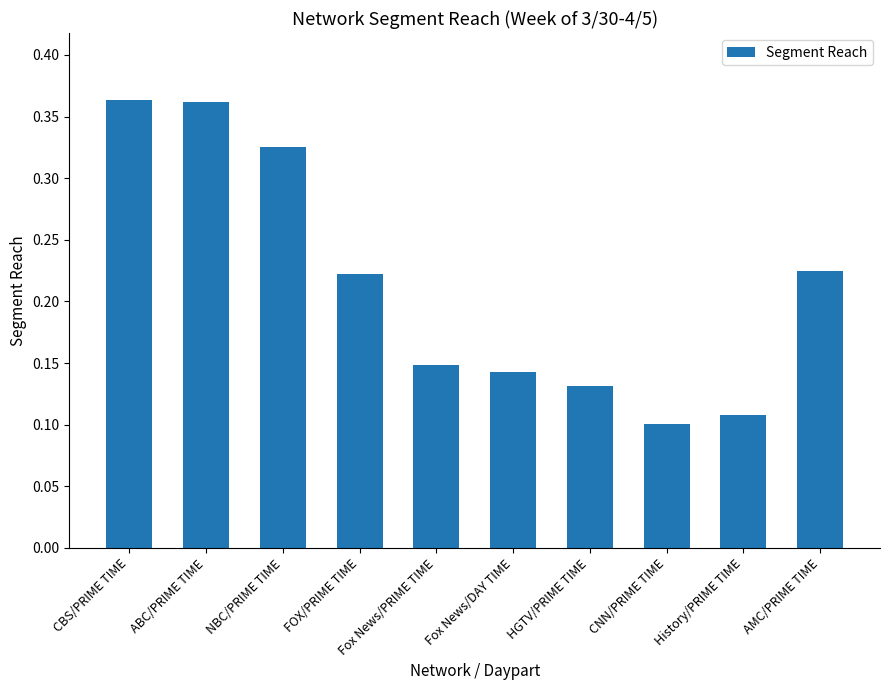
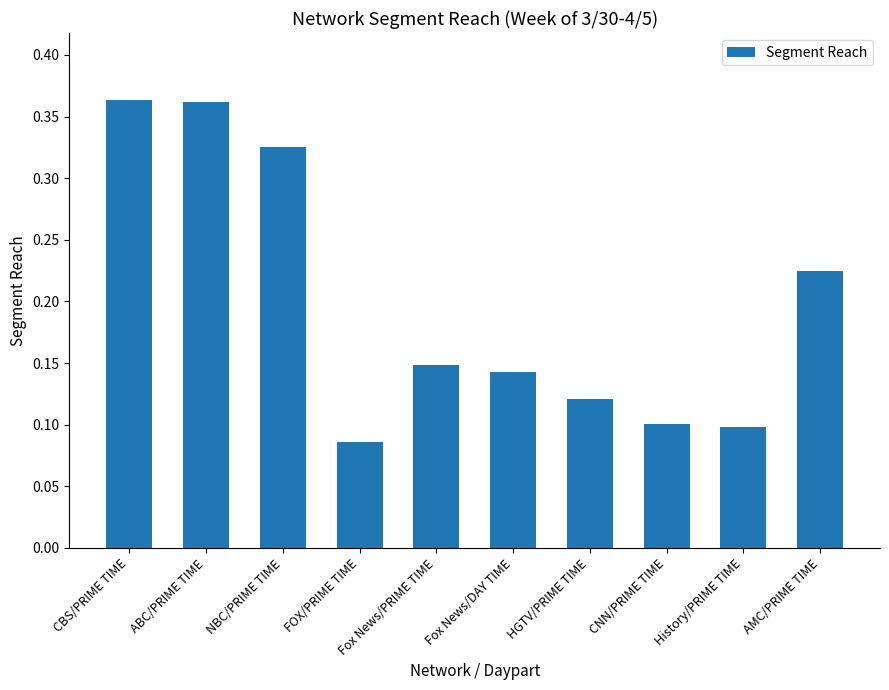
  {
    "CBS/PRIME TIME": 0.363,
    "ABC/PRIME TIME": 0.362,
    "NBC/PRIME TIME": 0.325,
-   "FOX/PRIME TIME": 0.223,
+   "FOX/PRIME TIME": 0.086,
    "Fox News/PRIME TIME": 0.149,
    "Fox News/DAY TIME": 0.143,
-   "HGTV/PRIME TIME": 0.131,
+   "HGTV/PRIME TIME": 0.121,
    "CNN/PRIME TIME": 0.101,
-   "History/PRIME TIME": 0.108,
+   "History/PRIME TIME": 0.098,
    "AMC/PRIME TIME": 0.225
  }
